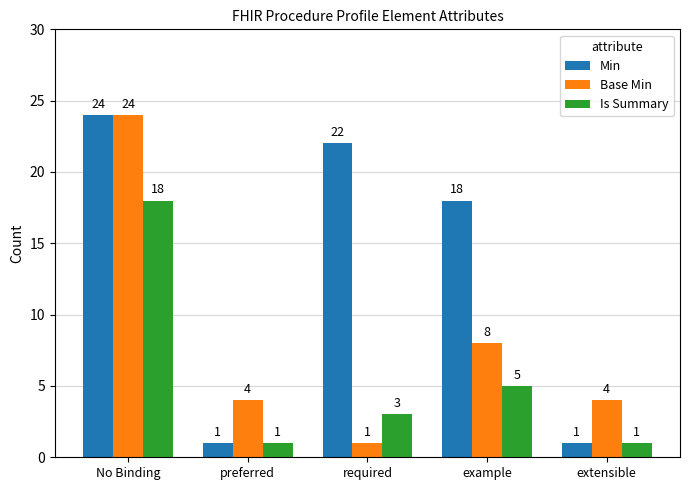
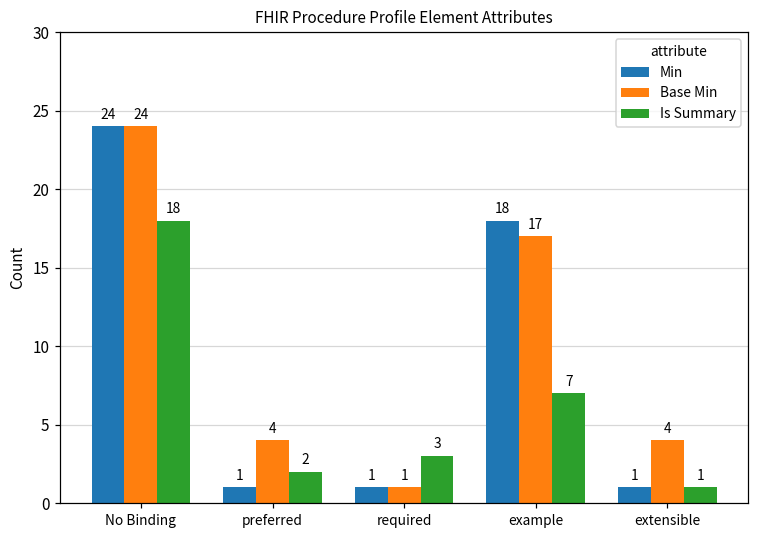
  {
    "Min": {
      "No Binding": 24,
      "preferred": 1,
-     "required": 22,
+     "required": 1,
      "example": 18,
      "extensible": 1
    },
    "Base Min": {
      "No Binding": 24,
      "preferred": 4,
      "required": 1,
-     "example": 8,
+     "example": 17,
      "extensible": 4
    },
    "Is Summary": {
      "No Binding": 18,
-     "preferred": 1,
+     "preferred": 2,
      "required": 3,
-     "example": 5,
+     "example": 7,
      "extensible": 1
    }
  }
